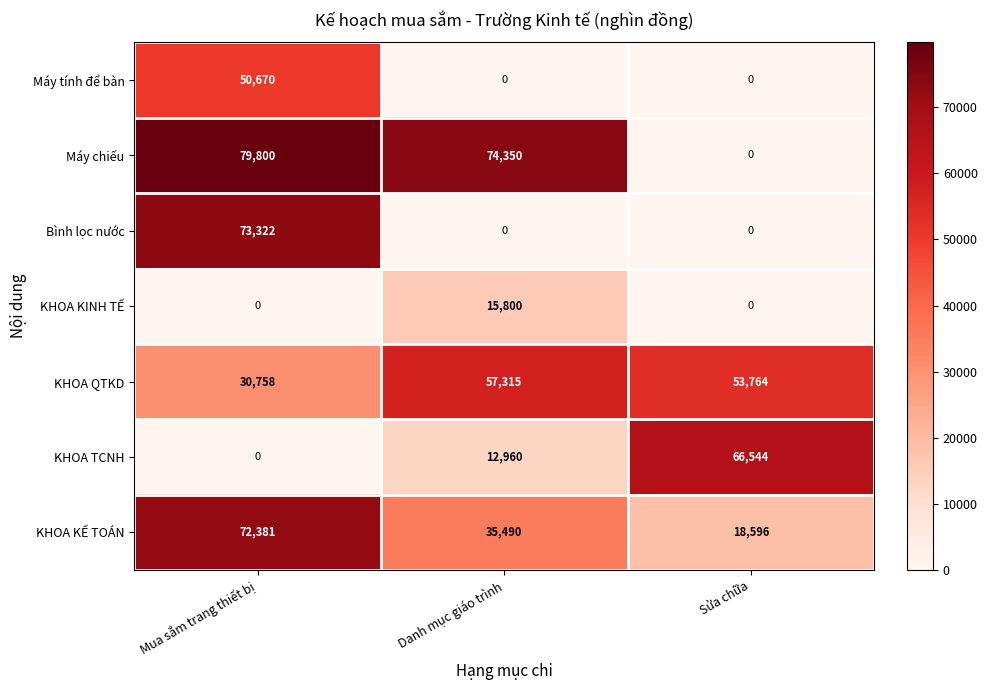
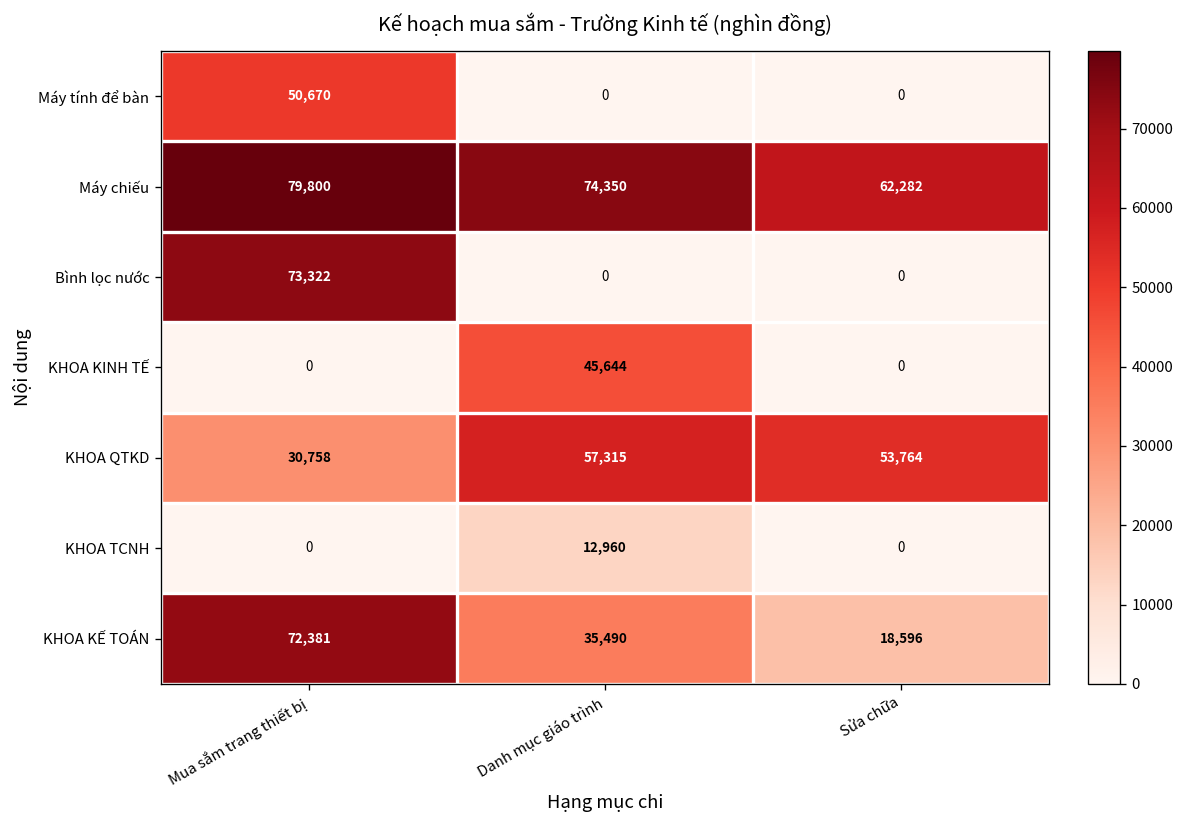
  {
    "Máy tính để bàn": {
      "Mua sắm trang thiết bị": "50,670",
      "Danh mục giáo trình": "0",
      "Sửa chữa": "0"
    },
    "Máy chiếu": {
      "Mua sắm trang thiết bị": "79,800",
      "Danh mục giáo trình": "74,350",
-     "Sửa chữa": "0"
+     "Sửa chữa": "62,282"
    },
    "Bình lọc nước": {
      "Mua sắm trang thiết bị": "73,322",
      "Danh mục giáo trình": "0",
      "Sửa chữa": "0"
    },
    "KHOA KINH TẾ": {
      "Mua sắm trang thiết bị": "0",
-     "Danh mục giáo trình": "15,800",
+     "Danh mục giáo trình": "45,644",
      "Sửa chữa": "0"
    },
    "KHOA QTKD": {
      "Mua sắm trang thiết bị": "30,758",
      "Danh mục giáo trình": "57,315",
      "Sửa chữa": "53,764"
    },
    "KHOA TCNH": {
      "Mua sắm trang thiết bị": "0",
      "Danh mục giáo trình": "12,960",
-     "Sửa chữa": "66,544"
+     "Sửa chữa": "0"
    },
    "KHOA KẾ TOÁN": {
      "Mua sắm trang thiết bị": "72,381",
      "Danh mục giáo trình": "35,490",
      "Sửa chữa": "18,596"
    }
  }
